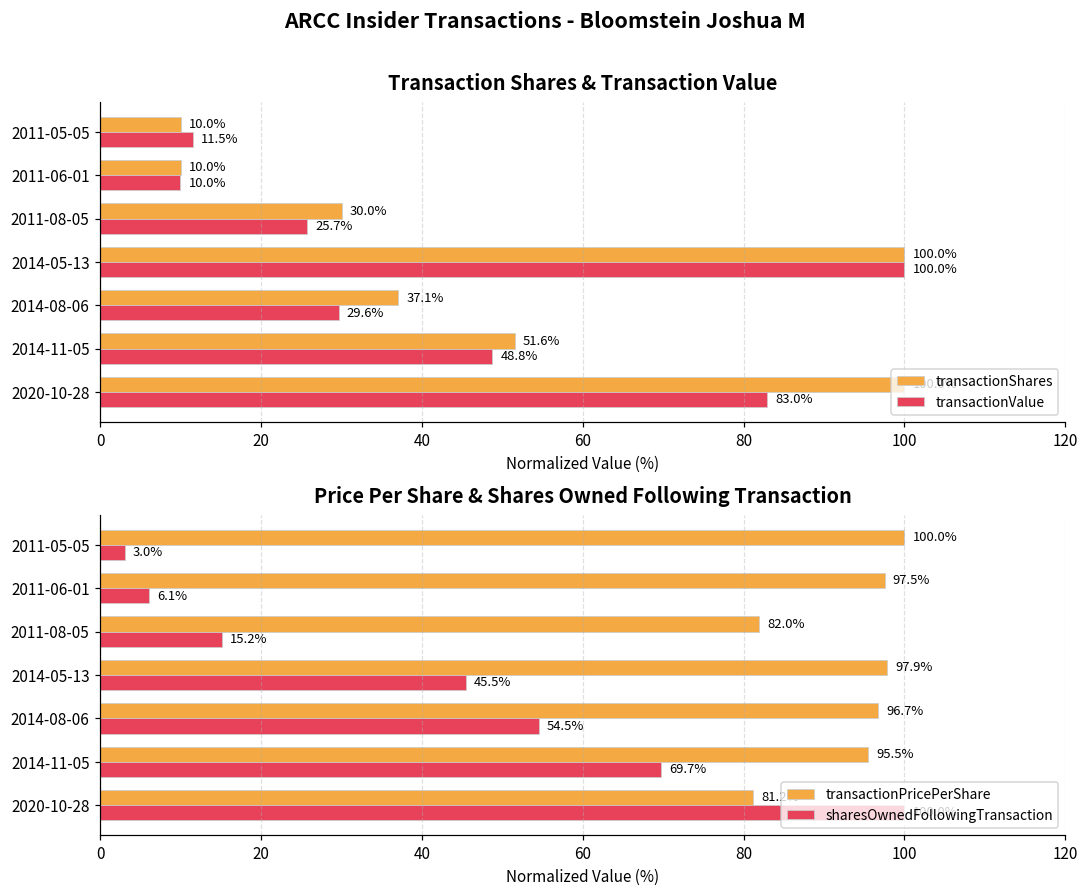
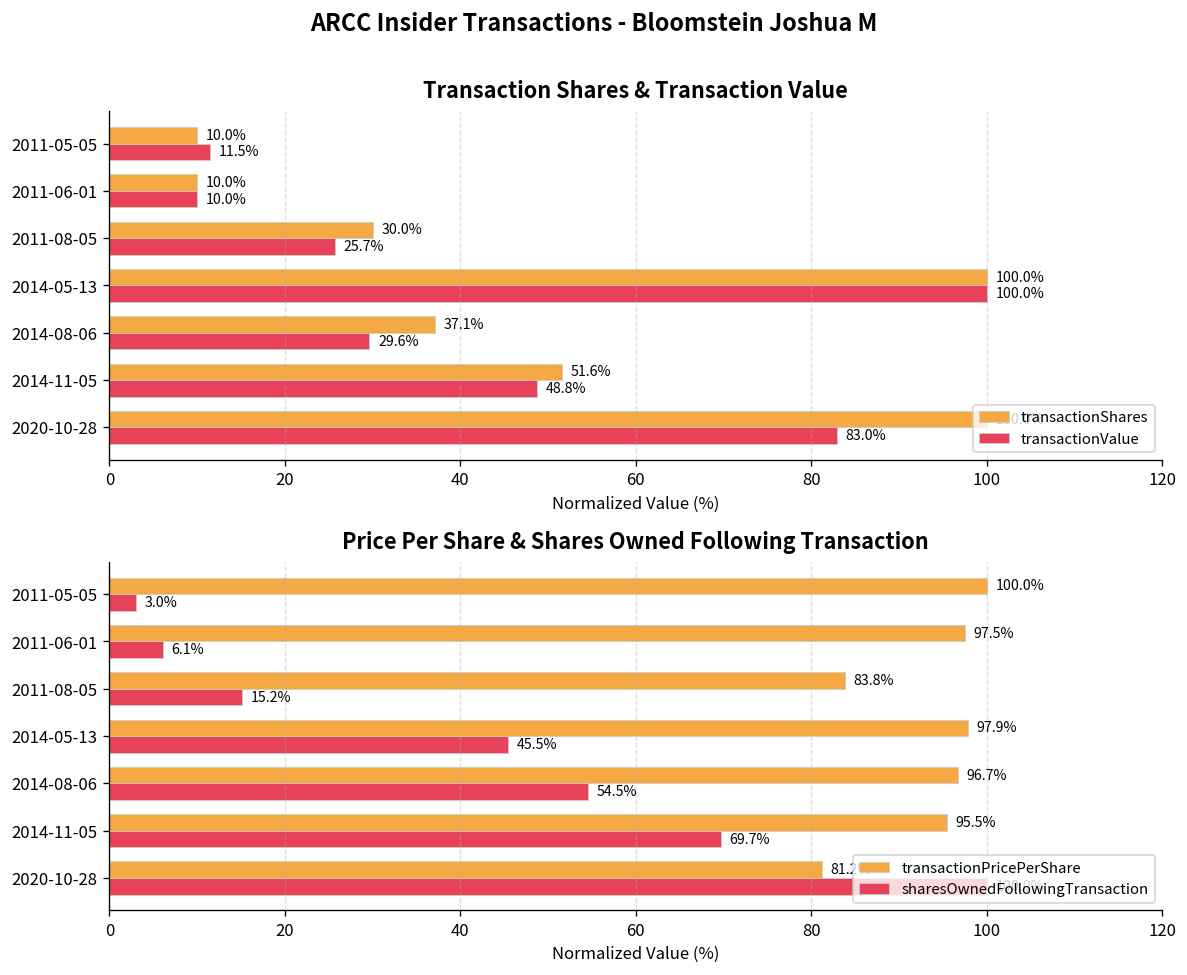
  {
    "Transaction Shares & Transaction Value": {
      "transactionShares": {
        "2011-05-05": "10.0%",
        "2011-06-01": "10.0%",
        "2011-08-05": "30.0%",
        "2014-05-13": "100.0%",
        "2014-08-06": "37.1%",
        "2014-11-05": "51.6%"
      },
      "transactionValue": {
        "2011-05-05": "11.5%",
        "2011-06-01": "10.0%",
        "2011-08-05": "25.7%",
        "2014-05-13": "100.0%",
        "2014-08-06": "29.6%",
        "2014-11-05": "48.8%",
        "2020-10-28": "83.0%"
      }
    },
    "Price Per Share & Shares Owned Following Transaction": {
      "transactionPricePerShare": {
        "2011-05-05": "100.0%",
        "2011-06-01": "97.5%",
-       "2011-08-05": "82.0%",
+       "2011-08-05": "83.8%",
        "2014-05-13": "97.9%",
        "2014-08-06": "96.7%",
        "2014-11-05": "95.5%"
      },
      "sharesOwnedFollowingTransaction": {
        "2011-05-05": "3.0%",
        "2011-06-01": "6.1%",
        "2011-08-05": "15.2%",
        "2014-05-13": "45.5%",
        "2014-08-06": "54.5%",
        "2014-11-05": "69.7%"
      }
    }
  }
